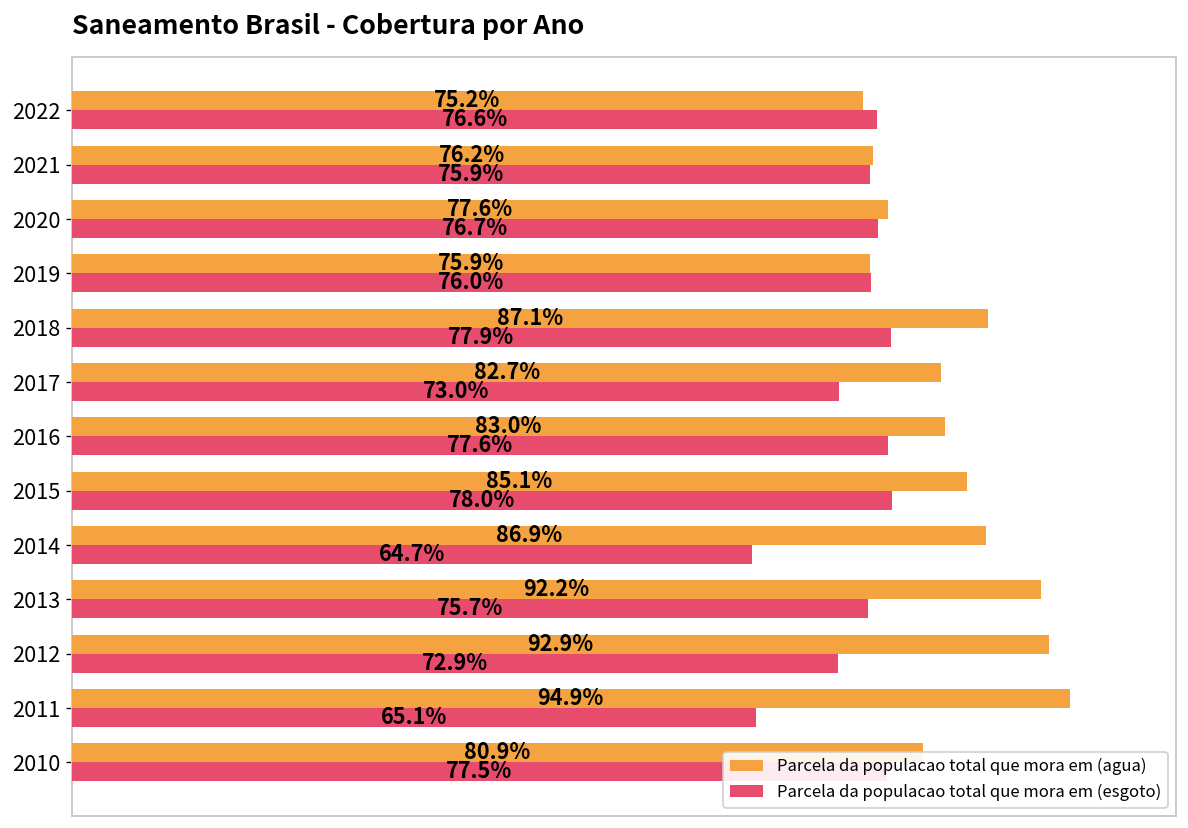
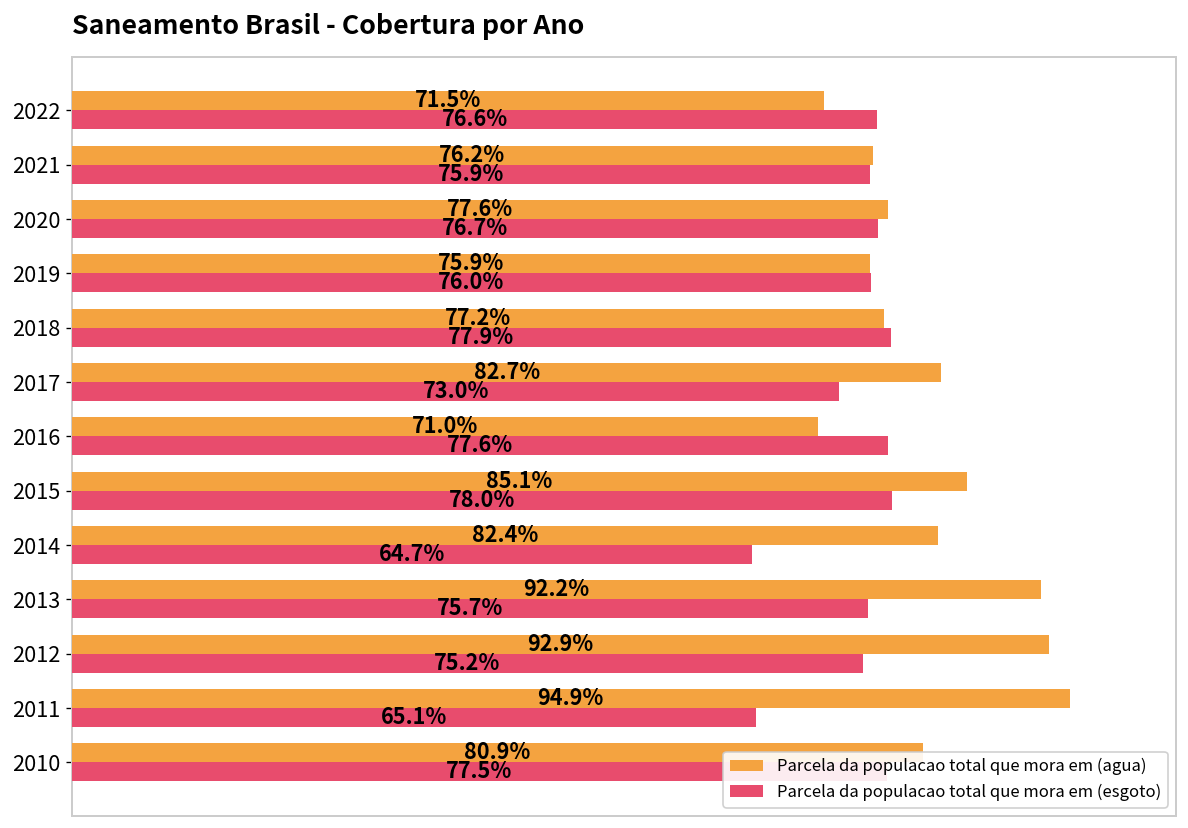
  {
    "Parcela da populacao total que mora em (agua)": {
-     "2022": "75.2%",
-     "2018": "87.1%",
+     "2022": "71.5%",
+     "2018": "77.2%",
      "2017": "82.7%",
-     "2016": "83.0%",
+     "2016": "71.0%",
      "2015": "85.1%",
-     "2014": "86.9%",
+     "2014": "82.4%",
      "2013": "92.2%",
      "2012": "92.9%",
      "2011": "94.9%"
    },
    "Parcela da populacao total que mora em (esgoto)": {
      "2022": "76.6%",
      "2018": "77.9%",
      "2017": "73.0%",
      "2016": "77.6%",
      "2015": "78.0%",
      "2014": "64.7%",
      "2013": "75.7%",
-     "2012": "72.9%",
+     "2012": "75.2%",
      "2011": "65.1%"
    }
  }
